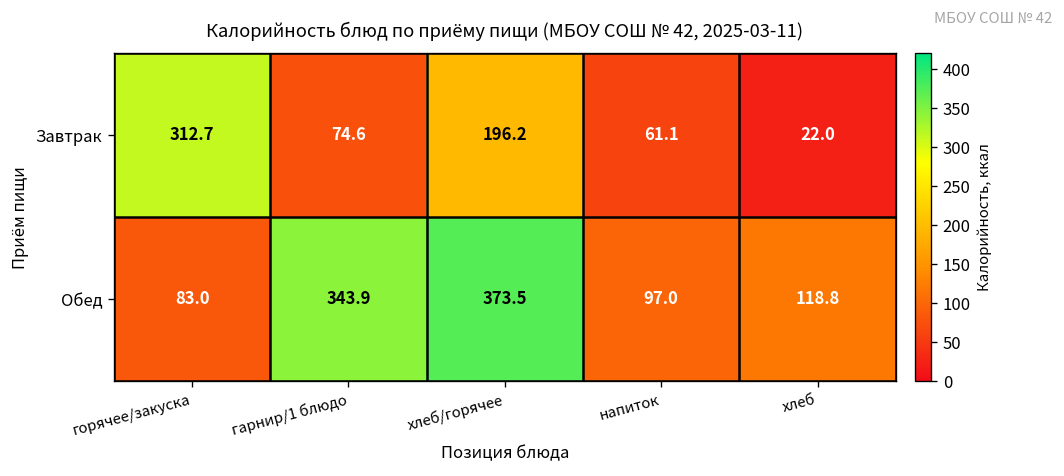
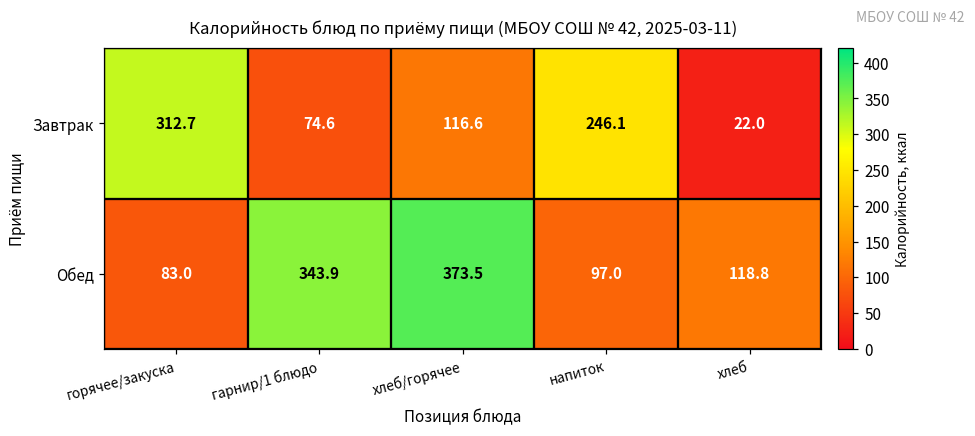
  {
    "Завтрак": {
      "горячее/закуска": 312.7,
      "гарнир/1 блюдо": 74.6,
-     "хлеб/горячее": 196.2,
-     "напиток": 61.1,
+     "хлеб/горячее": 116.6,
+     "напиток": 246.1,
      "хлеб": 22.0
    },
    "Обед": {
      "горячее/закуска": 83.0,
      "гарнир/1 блюдо": 343.9,
      "хлеб/горячее": 373.5,
      "напиток": 97.0,
      "хлеб": 118.8
    }
  }
